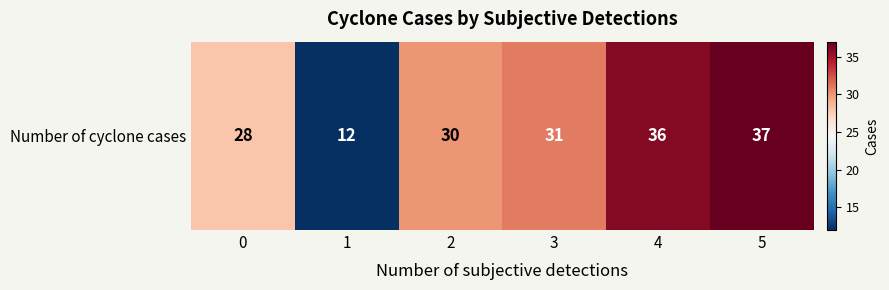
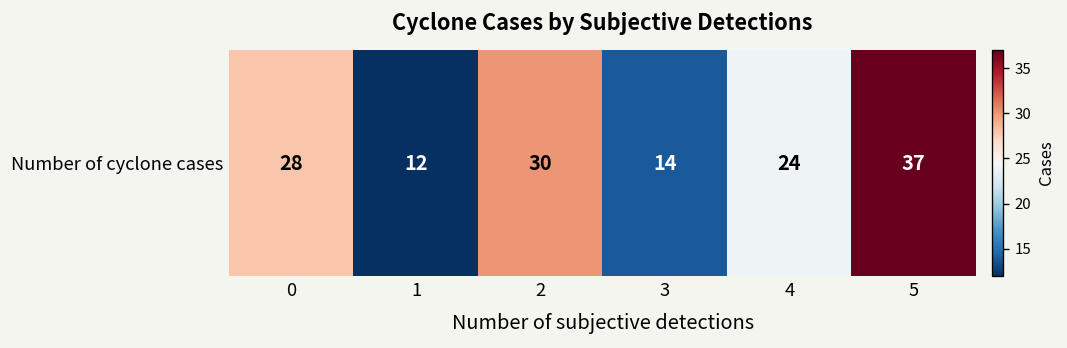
  {
    "Number of cyclone cases": {
      "0": 28,
      "1": 12,
      "2": 30,
-     "3": 31,
-     "4": 36,
+     "3": 14,
+     "4": 24,
      "5": 37
    }
  }
